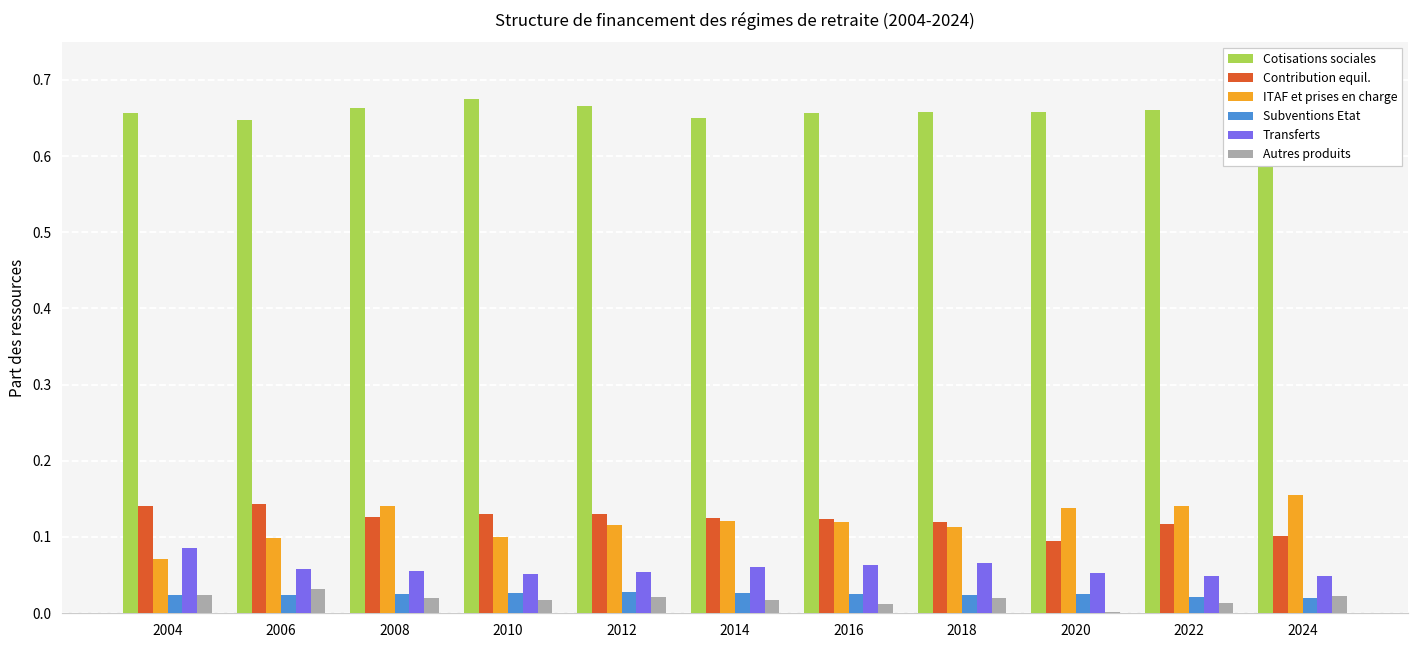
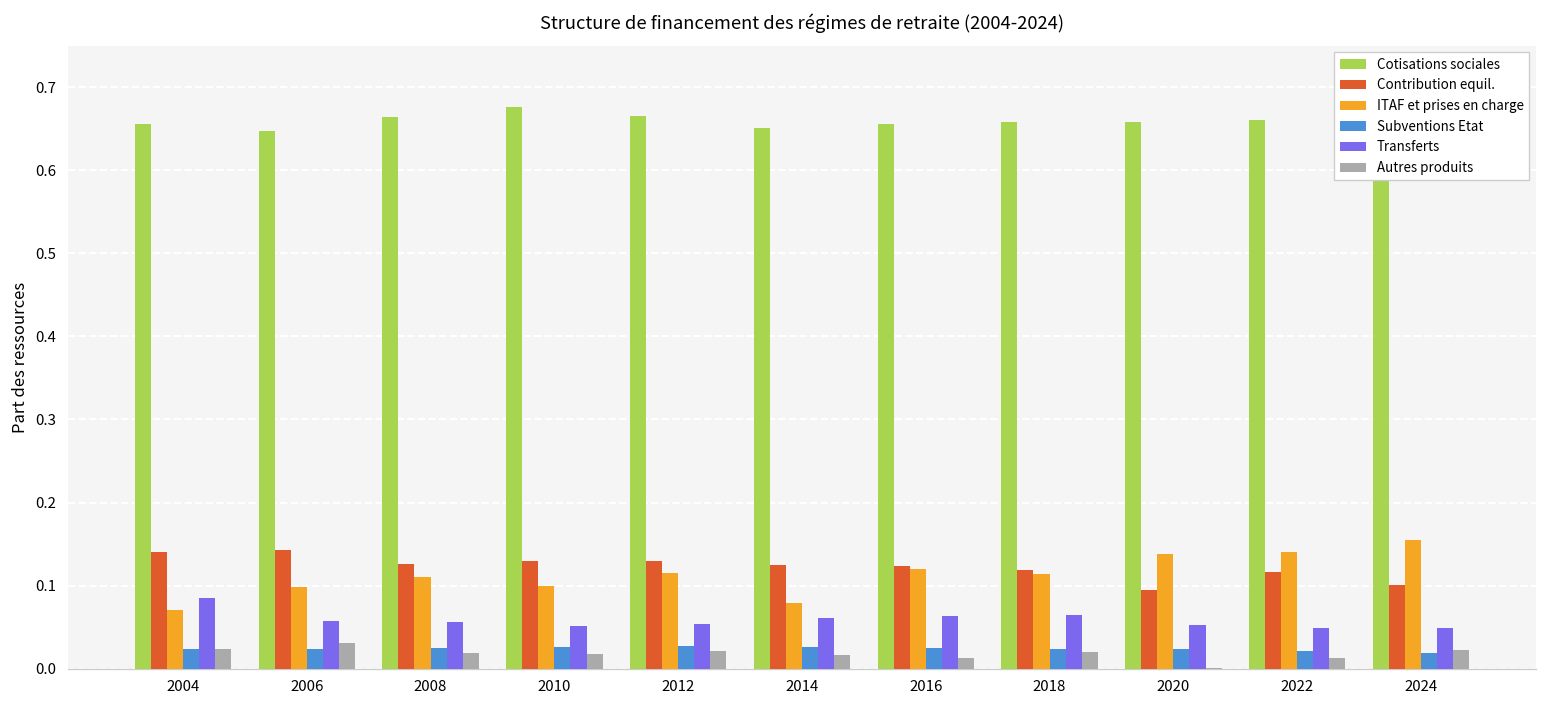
  {
    "Cotisations sociales": {
      "2004": 0.66,
      "2006": 0.65,
      "2008": 0.66,
      "2010": 0.68,
      "2012": 0.67,
      "2014": 0.65,
      "2016": 0.66,
      "2018": 0.66,
      "2020": 0.66,
      "2022": 0.66
    },
    "Contribution equil.": {
      "2004": 0.14,
      "2006": 0.14,
      "2008": 0.13,
      "2010": 0.13,
      "2012": 0.13,
      "2014": 0.13,
      "2016": 0.12,
      "2018": 0.12,
      "2020": 0.09,
      "2022": 0.12,
      "2024": 0.10
    },
    "ITAF et prises en charge": {
      "2004": 0.07,
      "2006": 0.10,
-     "2008": 0.14,
+     "2008": 0.11,
      "2010": 0.10,
      "2012": 0.12,
-     "2014": 0.12,
+     "2014": 0.08,
      "2016": 0.12,
      "2018": 0.11,
      "2020": 0.14,
      "2022": 0.14,
      "2024": 0.16
    },
    "Subventions Etat": {
      "2004": 0.02,
      "2006": 0.02,
      "2008": 0.03,
      "2010": 0.03,
      "2012": 0.03,
      "2014": 0.03,
      "2016": 0.03,
      "2018": 0.02,
      "2020": 0.02,
      "2022": 0.02,
      "2024": 0.02
    },
    "Transferts": {
      "2004": 0.08,
      "2006": 0.06,
      "2008": 0.06,
      "2010": 0.05,
      "2012": 0.05,
      "2014": 0.06,
      "2016": 0.06,
      "2018": 0.07,
      "2020": 0.05,
      "2022": 0.05,
      "2024": 0.05
    },
    "Autres produits": {
      "2004": 0.02,
      "2006": 0.03,
      "2008": 0.02,
      "2010": 0.02,
      "2012": 0.02,
      "2014": 0.02,
      "2016": 0.01,
      "2018": 0.02,
      "2022": 0.01,
      "2024": 0.02
    }
  }
